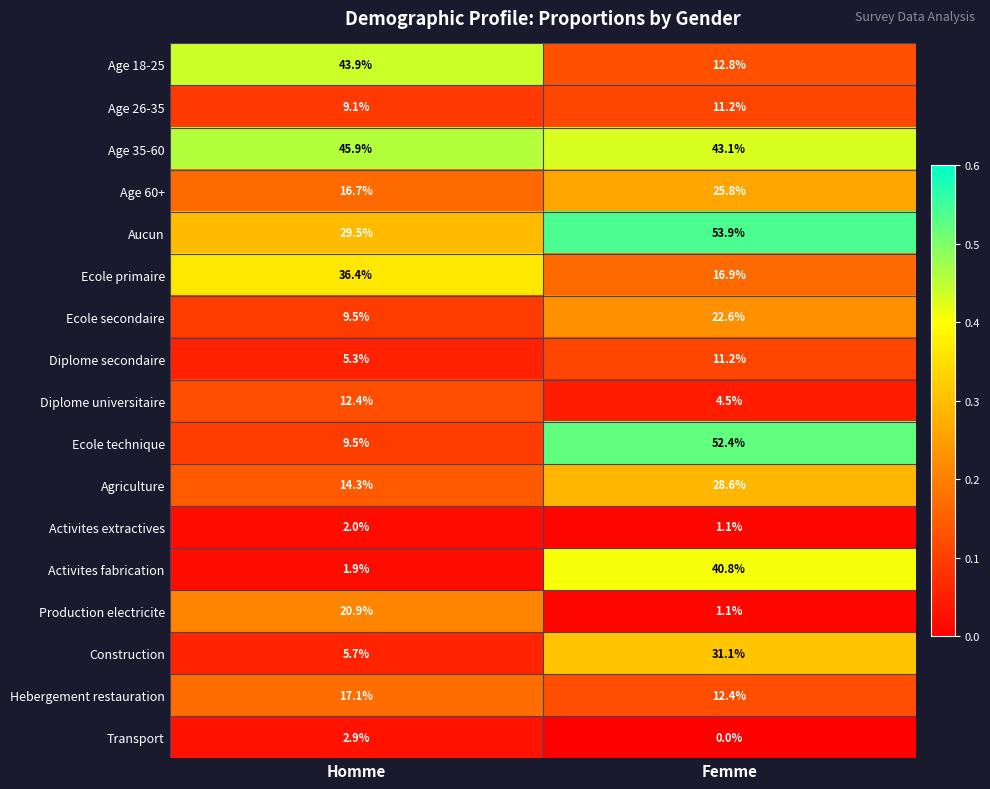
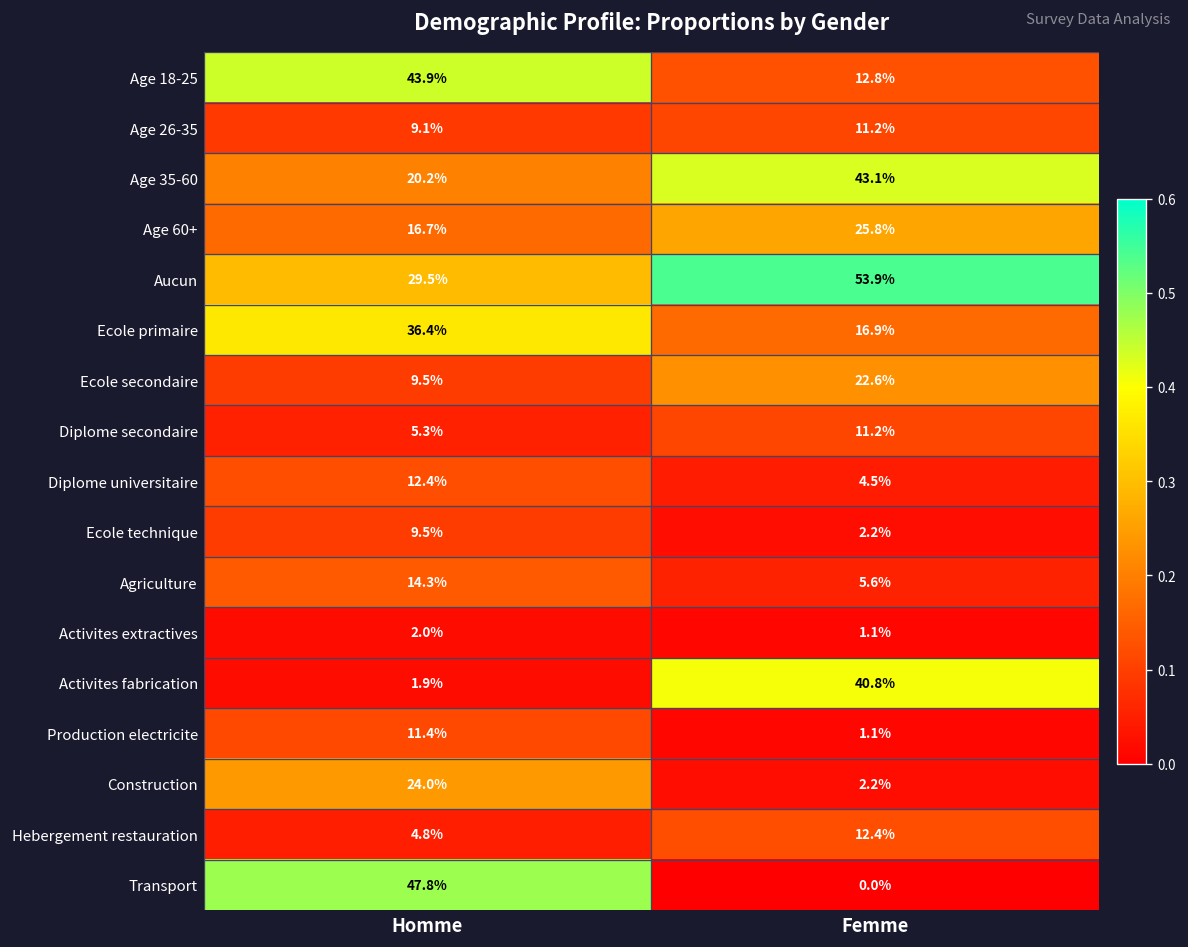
  {
    "Age 18-25": {
      "Homme": "43.9%",
      "Femme": "12.8%"
    },
    "Age 26-35": {
      "Homme": "9.1%",
      "Femme": "11.2%"
    },
    "Age 35-60": {
-     "Homme": "45.9%",
+     "Homme": "20.2%",
      "Femme": "43.1%"
    },
    "Age 60+": {
      "Homme": "16.7%",
      "Femme": "25.8%"
    },
    "Aucun": {
      "Homme": "29.5%",
      "Femme": "53.9%"
    },
    "Ecole primaire": {
      "Homme": "36.4%",
      "Femme": "16.9%"
    },
    "Ecole secondaire": {
      "Homme": "9.5%",
      "Femme": "22.6%"
    },
    "Diplome secondaire": {
      "Homme": "5.3%",
      "Femme": "11.2%"
    },
    "Diplome universitaire": {
      "Homme": "12.4%",
      "Femme": "4.5%"
    },
    "Ecole technique": {
      "Homme": "9.5%",
-     "Femme": "52.4%"
+     "Femme": "2.2%"
    },
    "Agriculture": {
      "Homme": "14.3%",
-     "Femme": "28.6%"
+     "Femme": "5.6%"
    },
    "Activites extractives": {
      "Homme": "2.0%",
      "Femme": "1.1%"
    },
    "Activites fabrication": {
      "Homme": "1.9%",
      "Femme": "40.8%"
    },
    "Production electricite": {
-     "Homme": "20.9%",
+     "Homme": "11.4%",
      "Femme": "1.1%"
    },
    "Construction": {
-     "Homme": "5.7%",
-     "Femme": "31.1%"
+     "Homme": "24.0%",
+     "Femme": "2.2%"
    },
    "Hebergement restauration": {
-     "Homme": "17.1%",
+     "Homme": "4.8%",
      "Femme": "12.4%"
    },
    "Transport": {
-     "Homme": "2.9%",
+     "Homme": "47.8%",
      "Femme": "0.0%"
    }
  }
